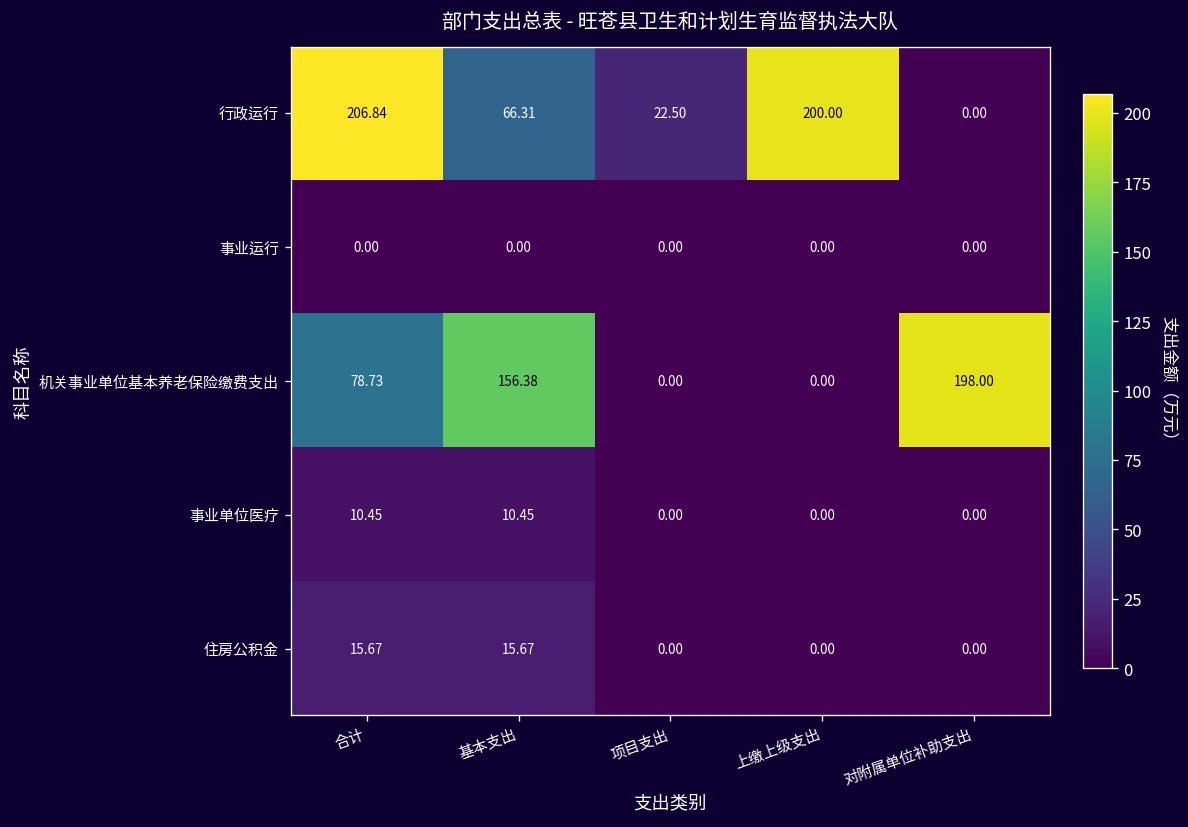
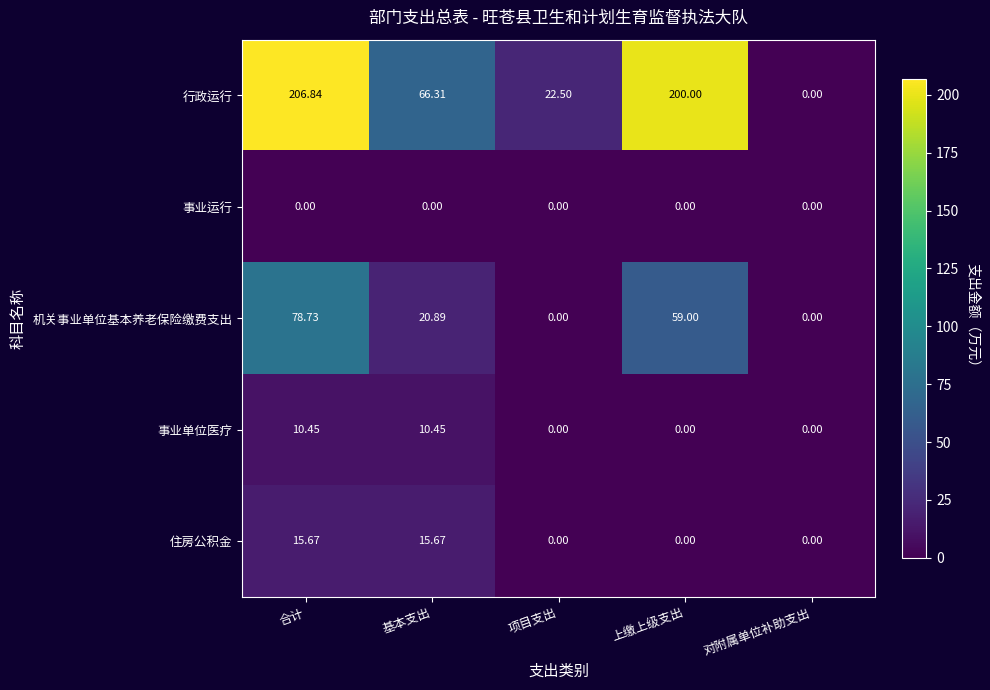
  {
    "行政运行": {
      "合计": 206.84,
      "基本支出": 66.31,
      "项目支出": 22.50,
      "上缴上级支出": 200.00,
      "对附属单位补助支出": 0.00
    },
    "事业运行": {
      "合计": 0.00,
      "基本支出": 0.00,
      "项目支出": 0.00,
      "上缴上级支出": 0.00,
      "对附属单位补助支出": 0.00
    },
    "机关事业单位基本养老保险缴费支出": {
      "合计": 78.73,
-     "基本支出": 156.38,
+     "基本支出": 20.89,
      "项目支出": 0.00,
-     "上缴上级支出": 0.00,
-     "对附属单位补助支出": 198.00
+     "上缴上级支出": 59.00,
+     "对附属单位补助支出": 0.00
    },
    "事业单位医疗": {
      "合计": 10.45,
      "基本支出": 10.45,
      "项目支出": 0.00,
      "上缴上级支出": 0.00,
      "对附属单位补助支出": 0.00
    },
    "住房公积金": {
      "合计": 15.67,
      "基本支出": 15.67,
      "项目支出": 0.00,
      "上缴上级支出": 0.00,
      "对附属单位补助支出": 0.00
    }
  }
